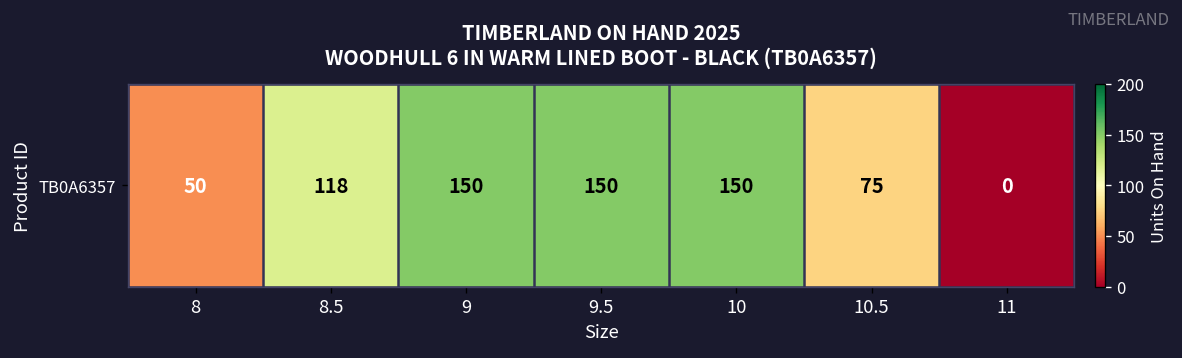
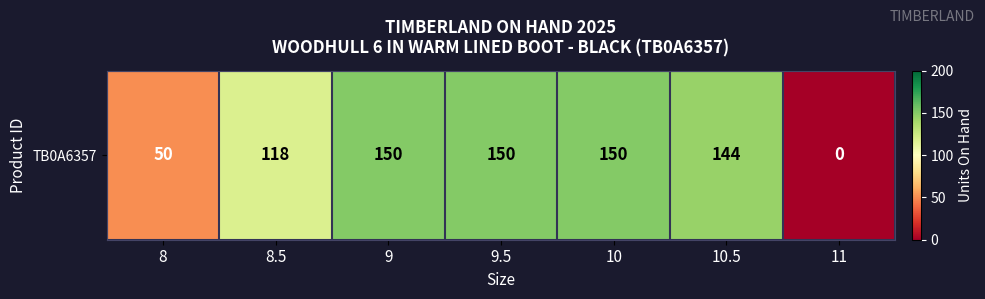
  {
    "TB0A6357": {
      "8": 50,
      "8.5": 118,
      "9": 150,
      "9.5": 150,
      "10": 150,
-     "10.5": 75,
+     "10.5": 144,
      "11": 0
    }
  }
